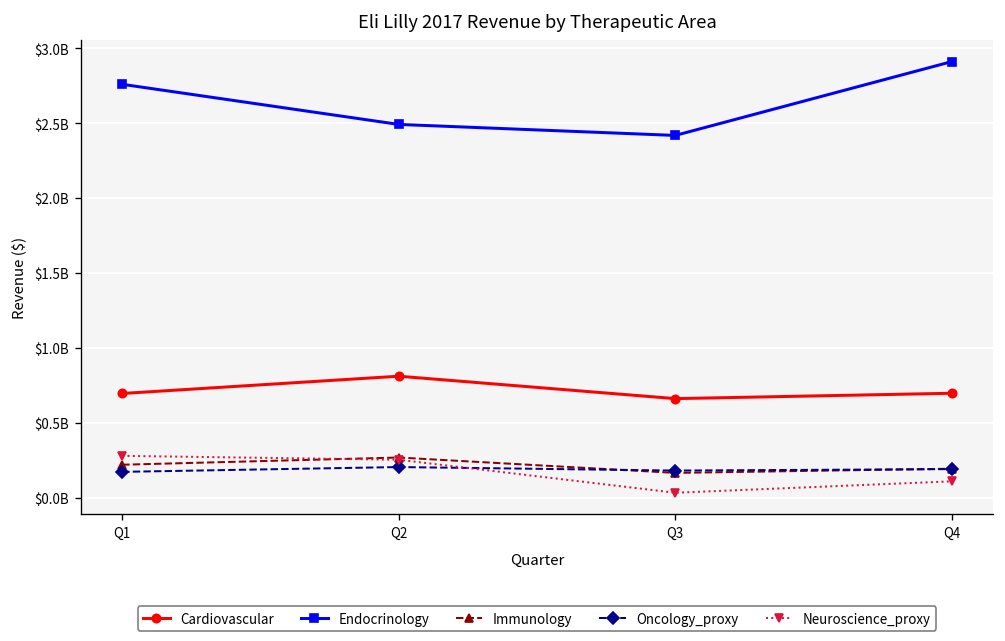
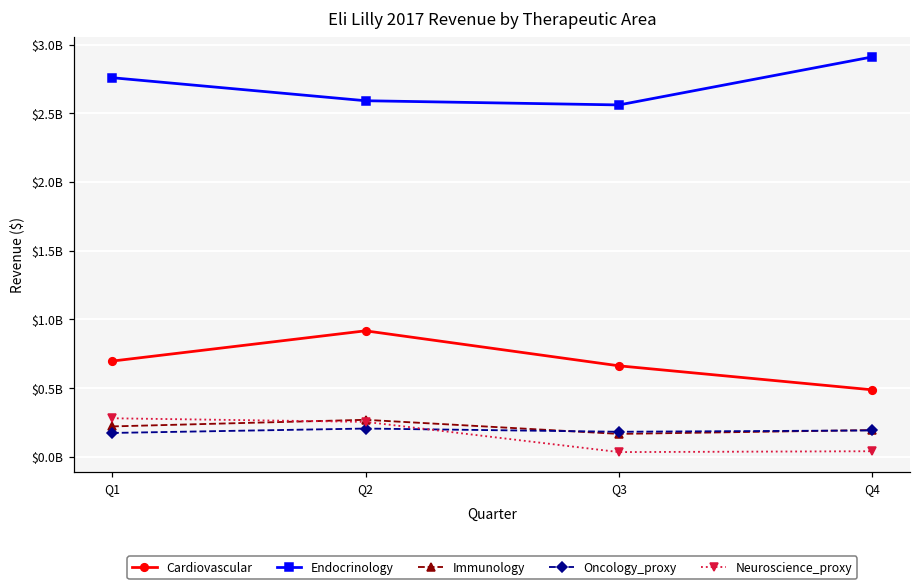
  {
    "Cardiovascular": {
      "Q1": "$700000000",
-     "Q2": "$810000000",
+     "Q2": "$920000000",
      "Q3": "$660000000",
-     "Q4": "$700000000"
+     "Q4": "$490000000"
    },
    "Endocrinology": {
      "Q1": "$2760000000",
-     "Q2": "$2490000000",
-     "Q3": "$2420000000",
+     "Q2": "$2590000000",
+     "Q3": "$2560000000",
      "Q4": "$2910000000"
    },
    "Immunology": {
      "Q1": "$220000000"
    },
    "Oncology_proxy": {
      "Q1": "$170000000",
      "Q2": "$210000000"
    },
    "Neuroscience_proxy": {
      "Q1": "$280000000",
      "Q3": "$40000000",
-     "Q4": "$110000000"
+     "Q4": "$40000000"
    }
  }
